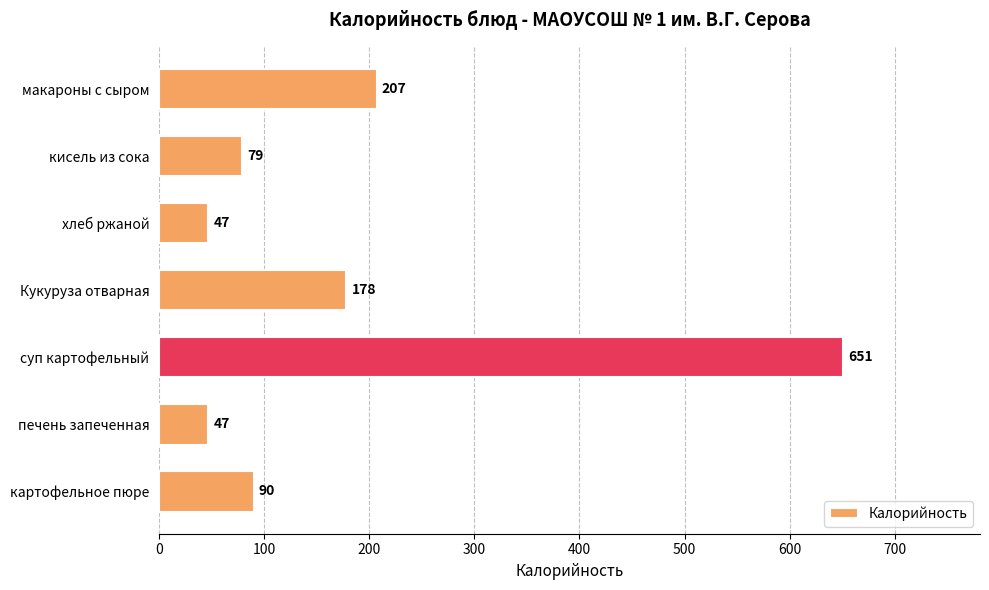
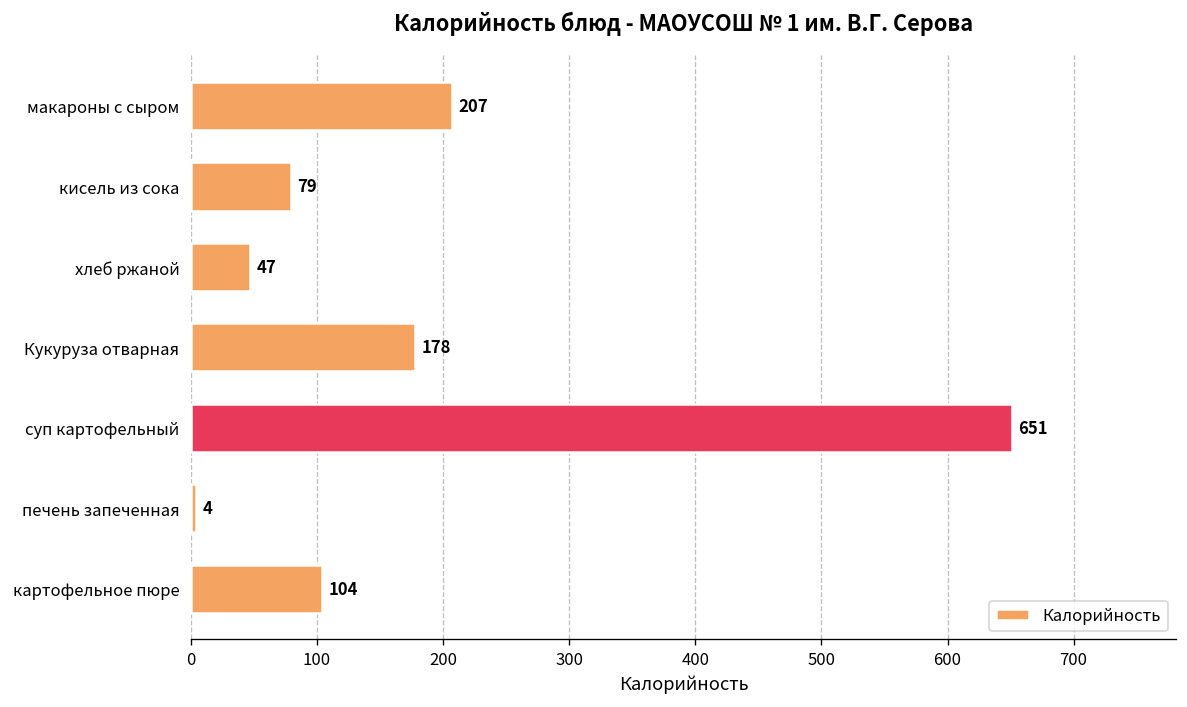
  {
    "макароны с сыром": 207,
    "кисель из сока": 79,
    "хлеб ржаной": 47,
    "Кукуруза отварная": 178,
    "суп картофельный": 651,
-   "печень запеченная": 47,
-   "картофельное пюре": 90
+   "печень запеченная": 4,
+   "картофельное пюре": 104
  }
